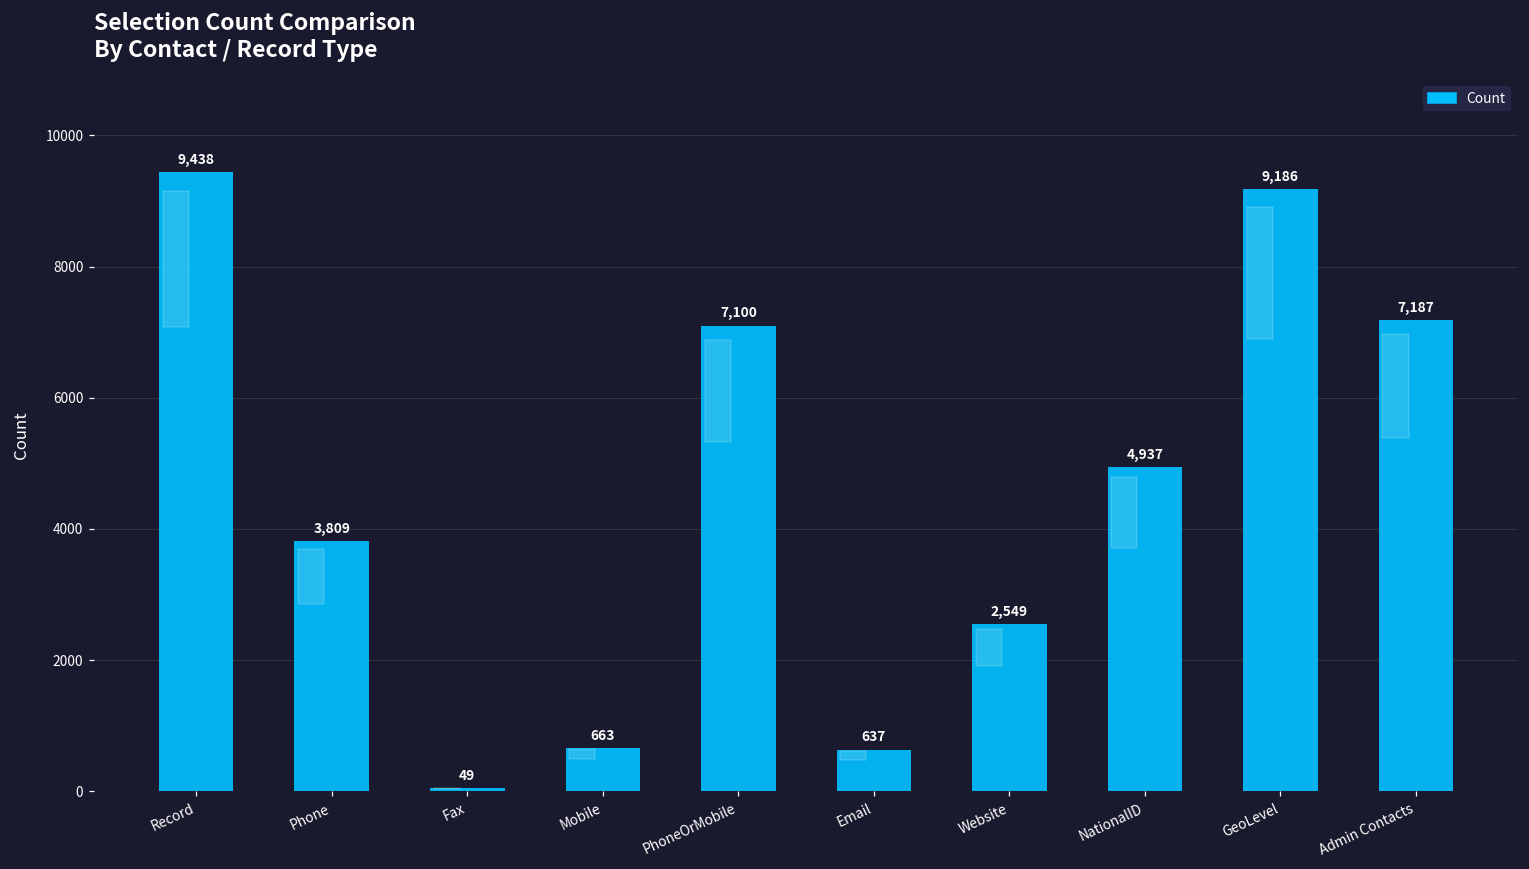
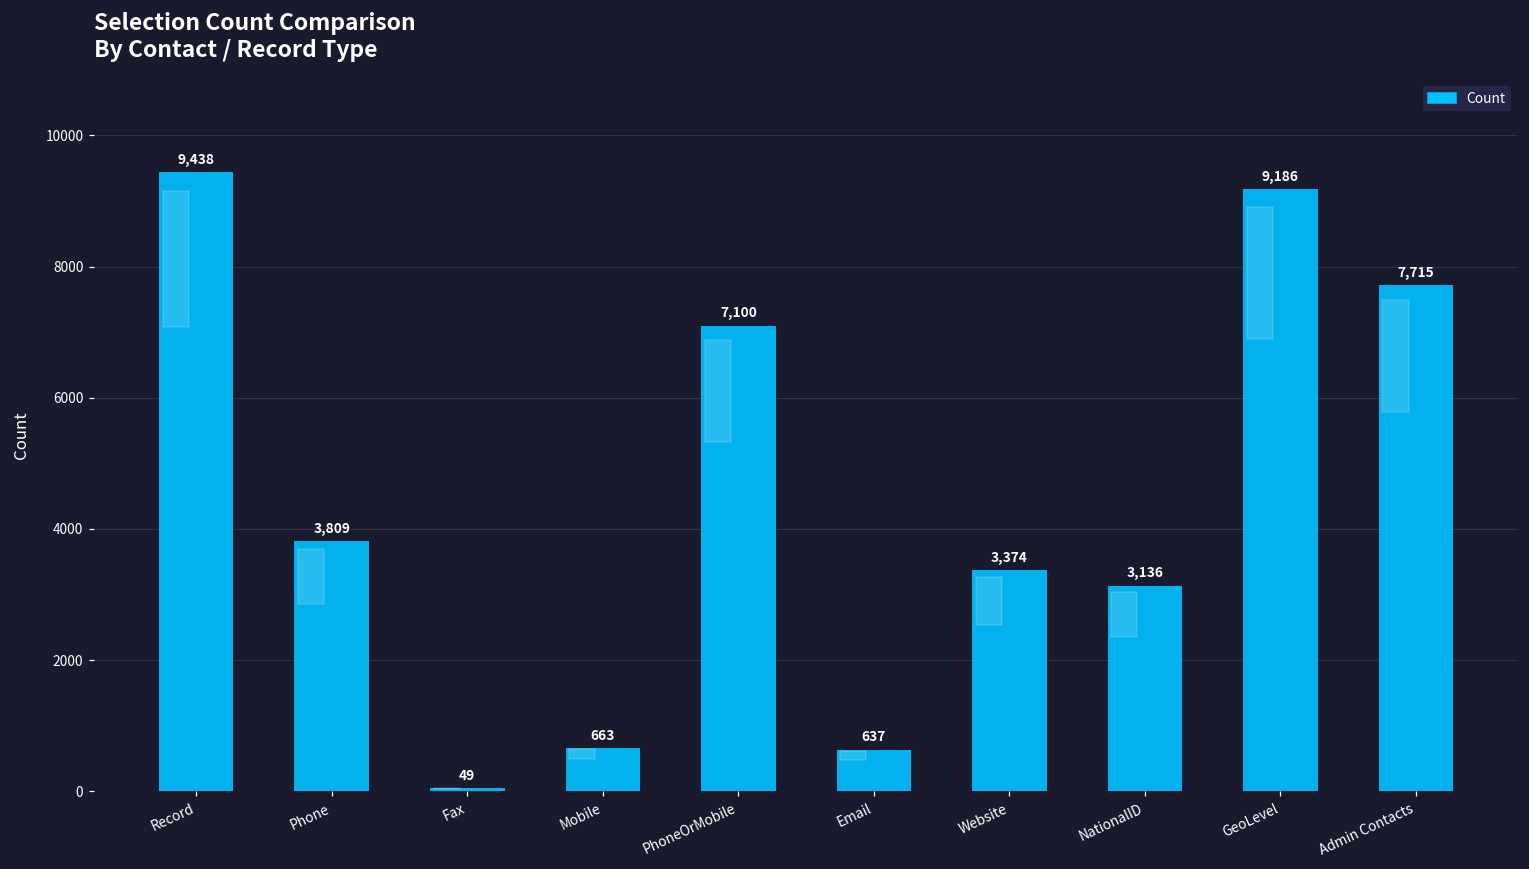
  {
    "Record": "9,438",
    "Phone": "3,809",
    "Fax": "49",
    "Mobile": "663",
    "PhoneOrMobile": "7,100",
    "Email": "637",
-   "Website": "2,549",
-   "NationalID": "4,937",
+   "Website": "3,374",
+   "NationalID": "3,136",
    "GeoLevel": "9,186",
-   "Admin Contacts": "7,187"
+   "Admin Contacts": "7,715"
  }
